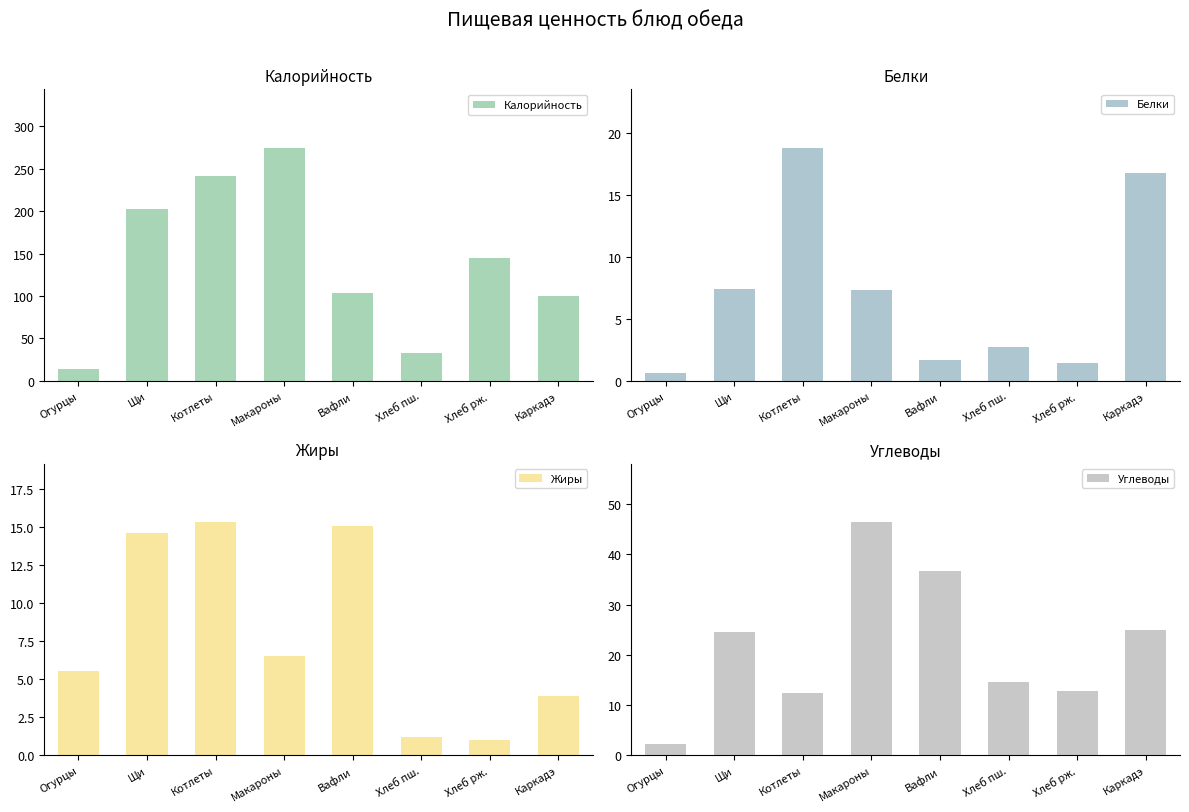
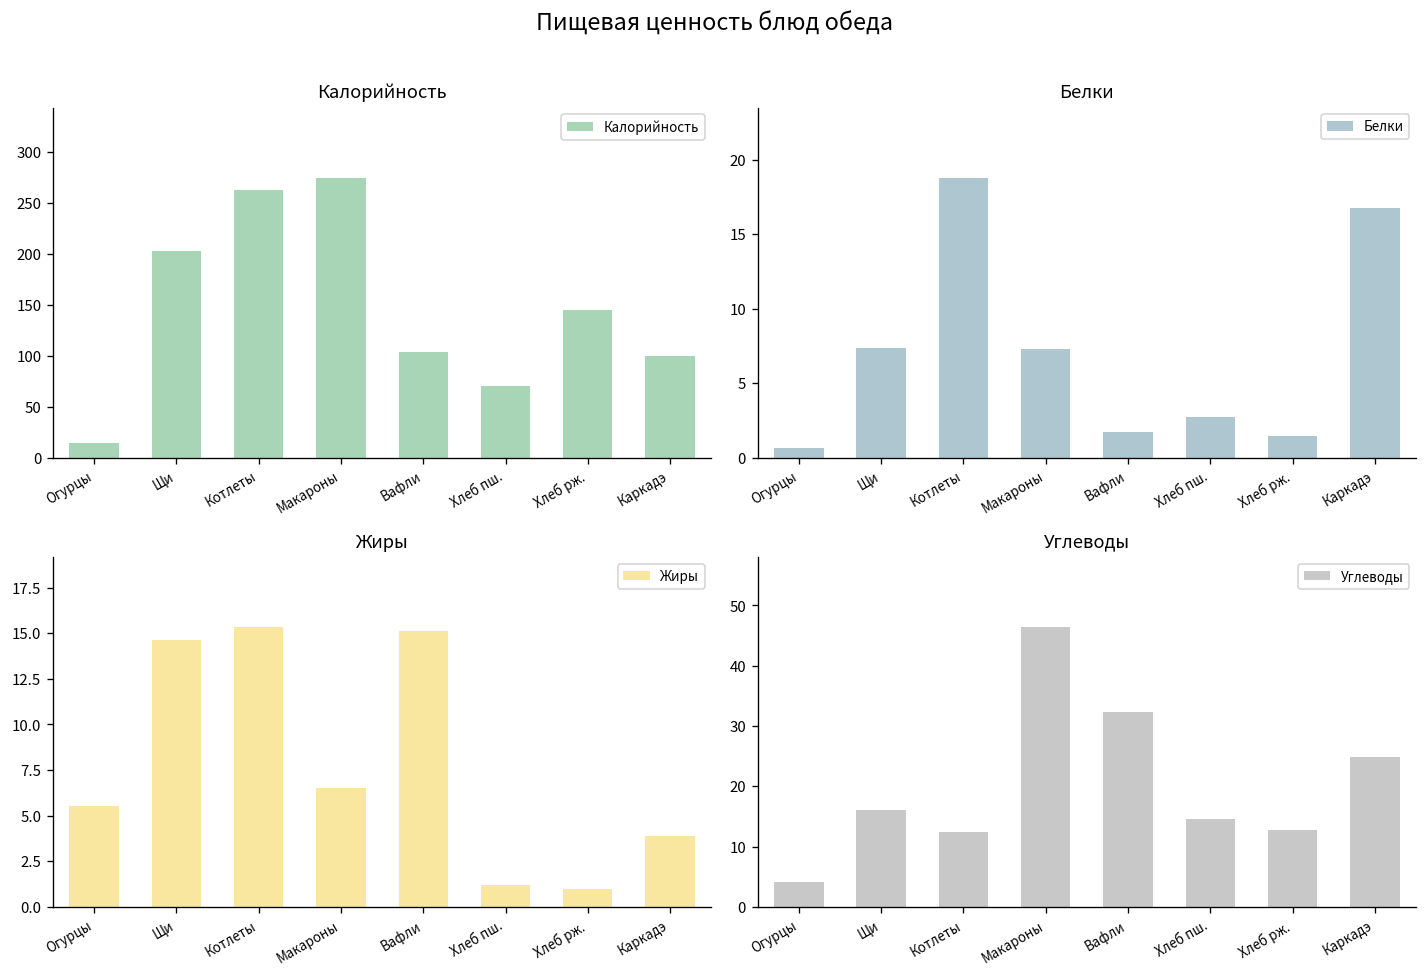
  {
    "Калорийность": {
      "Огурцы": 10,
      "Щи": 200,
-     "Котлеты": 240,
+     "Котлеты": 260,
      "Макароны": 270,
      "Вафли": 100,
-     "Хлеб пш.": 30,
+     "Хлеб пш.": 70,
      "Хлеб рж.": 140,
      "Каркадэ": 100
    },
    "Белки": {
      "Огурцы": 0.7,
      "Щи": 7.4,
      "Котлеты": 18.8,
      "Макароны": 7.3,
      "Вафли": 1.7,
      "Хлеб пш.": 2.7,
      "Хлеб рж.": 1.5,
      "Каркадэ": 16.8
    },
    "Жиры": {
      "Огурцы": 5.5,
      "Щи": 14.6,
      "Котлеты": 15.3,
      "Макароны": 6.5,
      "Вафли": 15.1,
      "Хлеб пш.": 1.2,
      "Хлеб рж.": 1.0,
      "Каркадэ": 3.9
    },
    "Углеводы": {
-     "Огурцы": 2,
-     "Щи": 25,
+     "Огурцы": 4,
+     "Щи": 16,
      "Котлеты": 12,
      "Макароны": 46,
-     "Вафли": 37,
+     "Вафли": 32,
      "Хлеб пш.": 15,
      "Хлеб рж.": 13,
      "Каркадэ": 25
    }
  }
